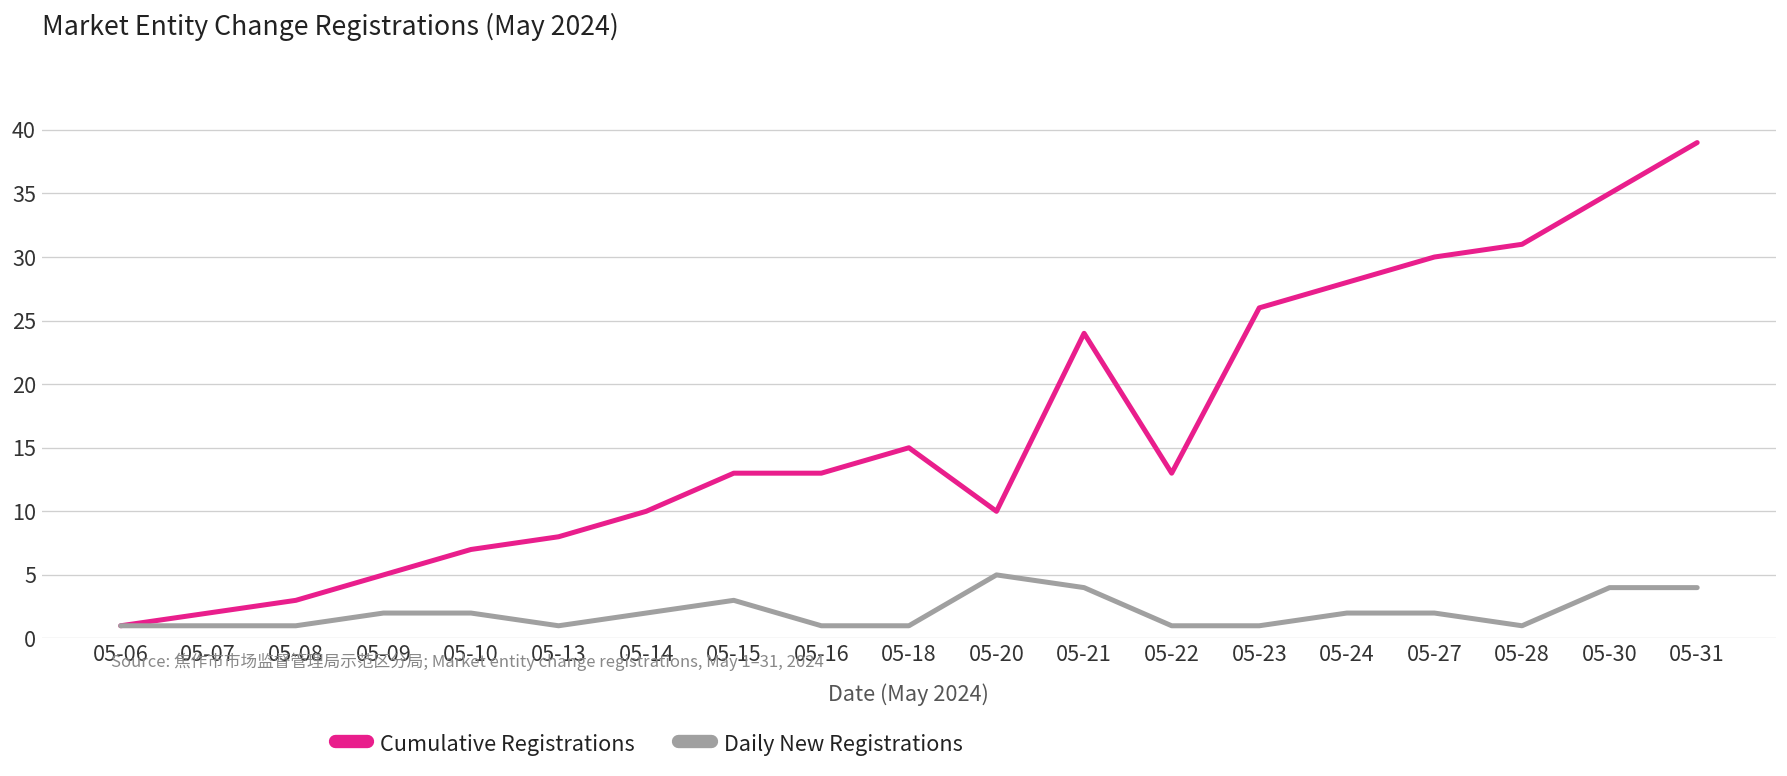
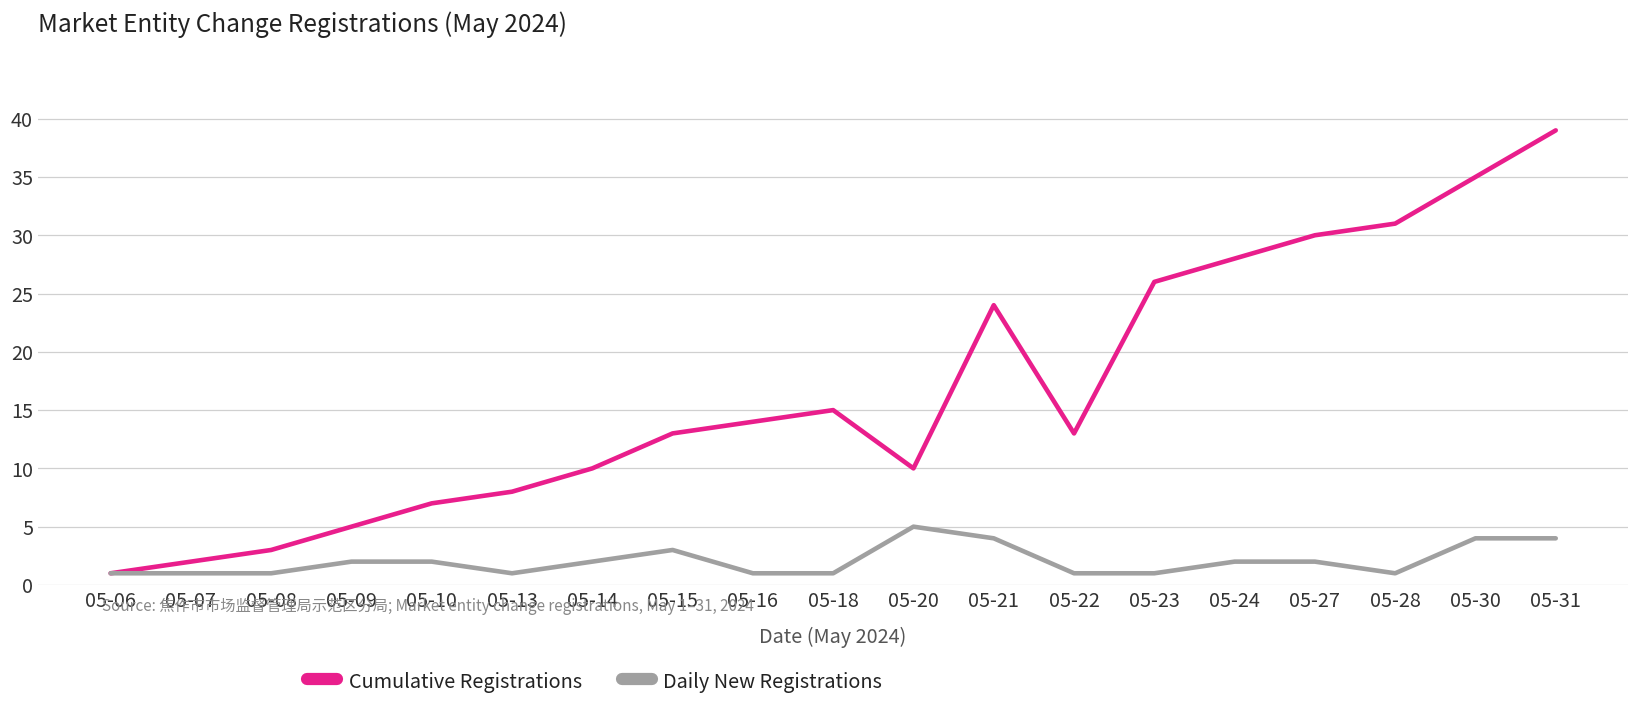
  {
    "Cumulative Registrations": {
      "05-07": 2,
      "05-08": 3,
      "05-09": 5,
      "05-10": 7,
      "05-13": 8,
      "05-14": 10,
      "05-15": 13,
-     "05-16": 13,
+     "05-16": 14,
      "05-18": 15,
      "05-20": 10,
      "05-21": 24,
      "05-22": 13,
      "05-23": 26,
      "05-24": 28,
      "05-27": 30,
      "05-28": 31,
      "05-30": 35,
      "05-31": 39
    },
    "Daily New Registrations": {
      "05-07": 1,
      "05-08": 1,
      "05-09": 2,
      "05-10": 2,
      "05-13": 1,
      "05-14": 2,
      "05-15": 3,
      "05-16": 1,
      "05-18": 1,
      "05-20": 5,
      "05-21": 4,
      "05-22": 1,
      "05-23": 1,
      "05-24": 2,
      "05-27": 2,
      "05-28": 1,
      "05-30": 4,
      "05-31": 4
    }
  }
